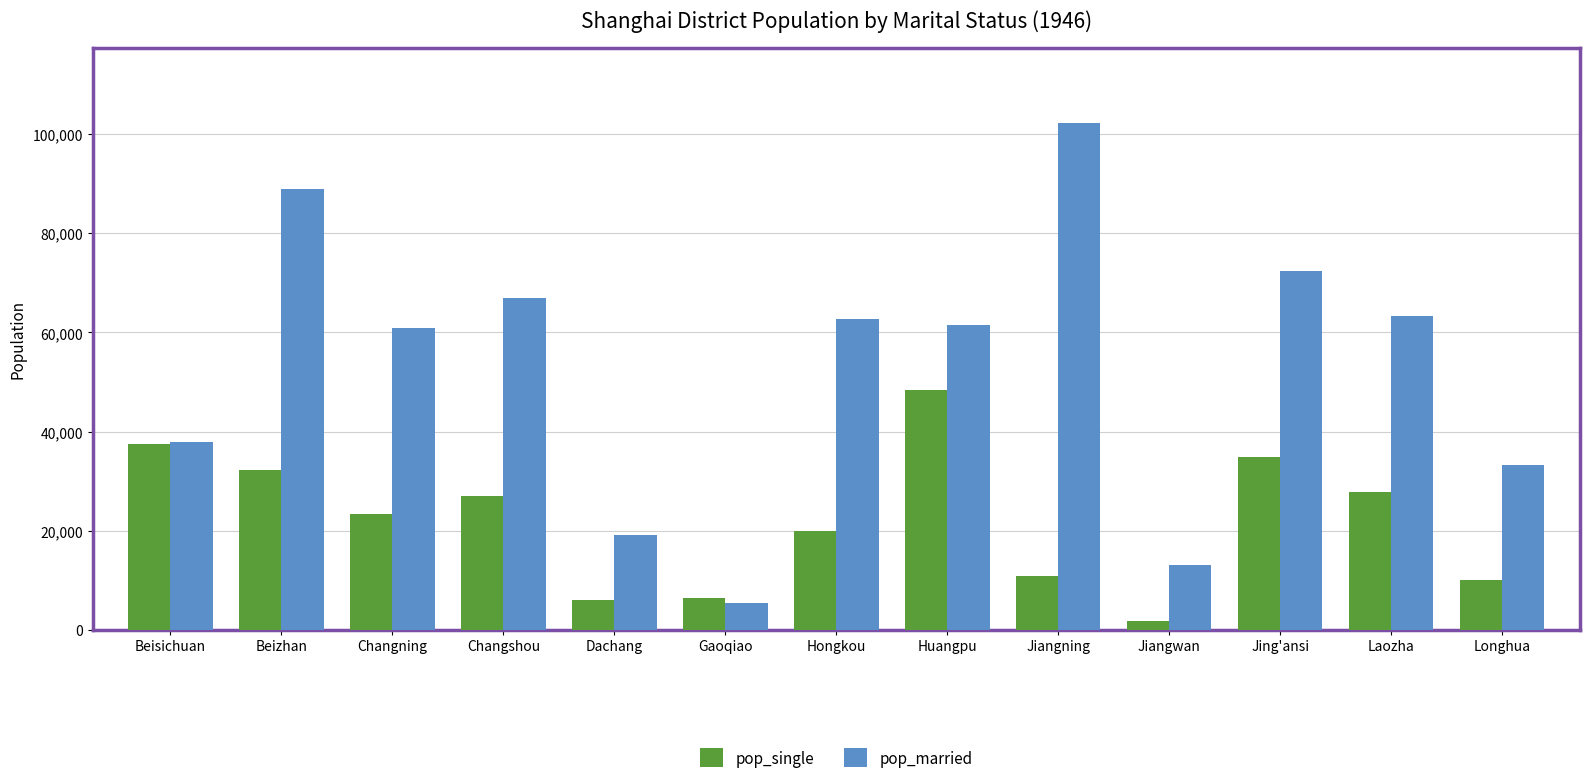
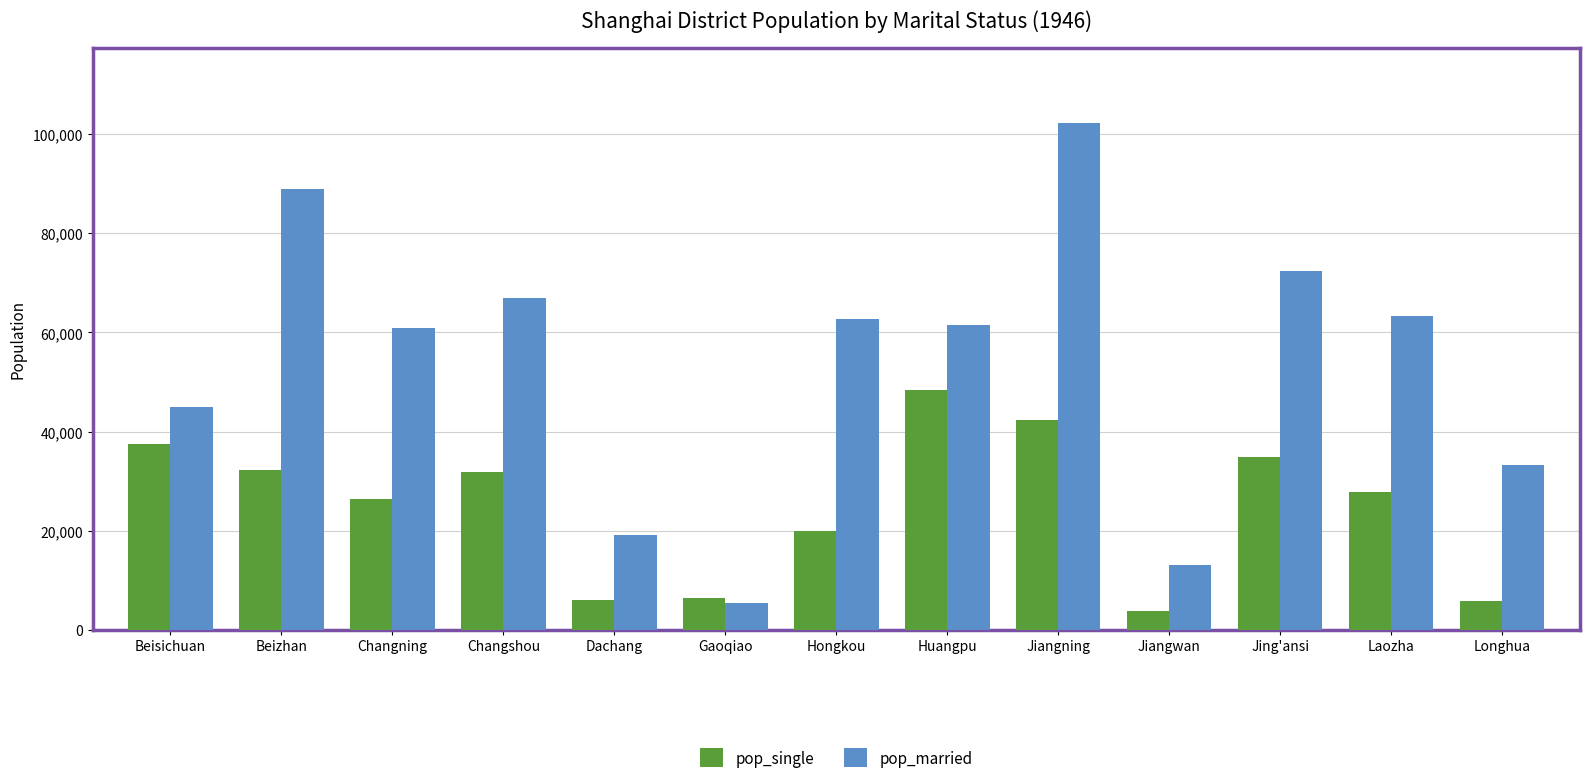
  {
    "pop_single": {
      "Beisichuan": "38,000",
      "Beizhan": "32,000",
-     "Changning": "23,000",
-     "Changshou": "27,000",
+     "Changning": "26,000",
+     "Changshou": "32,000",
      "Dachang": "6,000",
      "Gaoqiao": "6,000",
      "Hongkou": "20,000",
      "Huangpu": "48,000",
-     "Jiangning": "11,000",
-     "Jiangwan": "2,000",
+     "Jiangning": "42,000",
+     "Jiangwan": "4,000",
      "Jing'ansi": "35,000",
      "Laozha": "28,000",
-     "Longhua": "10,000"
+     "Longhua": "6,000"
    },
    "pop_married": {
-     "Beisichuan": "38,000",
+     "Beisichuan": "45,000",
      "Beizhan": "89,000",
      "Changning": "61,000",
      "Changshou": "67,000",
      "Dachang": "19,000",
      "Gaoqiao": "5,000",
      "Hongkou": "63,000",
      "Huangpu": "62,000",
      "Jiangning": "102,000",
      "Jiangwan": "13,000",
      "Jing'ansi": "72,000",
      "Laozha": "63,000",
      "Longhua": "33,000"
    }
  }
